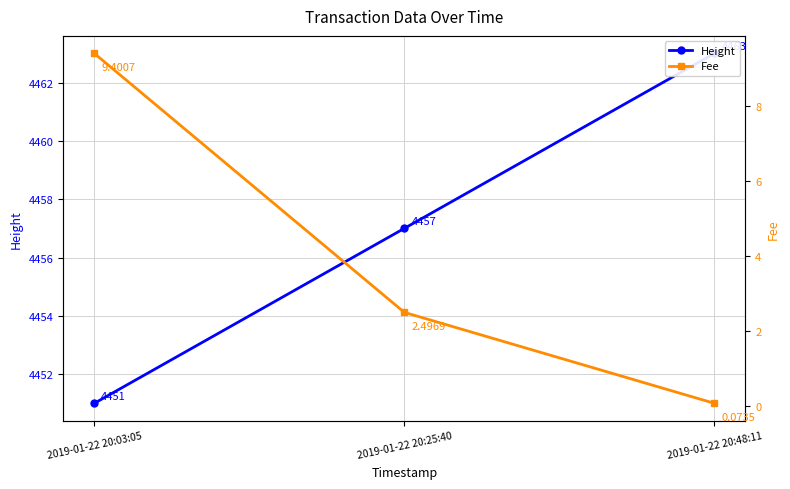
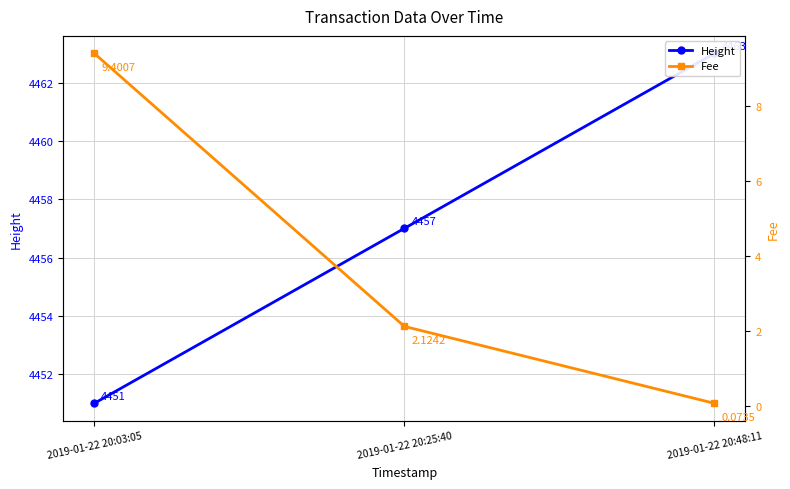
  {
    "Height": {
      "2019-01-22 20:03:05": 4451,
      "2019-01-22 20:25:40": 4457
    },
    "Fee": {
      "2019-01-22 20:03:05": 9.4007,
-     "2019-01-22 20:25:40": 2.4969,
+     "2019-01-22 20:25:40": 2.1242,
      "2019-01-22 20:48:11": 0.0735
    }
  }
